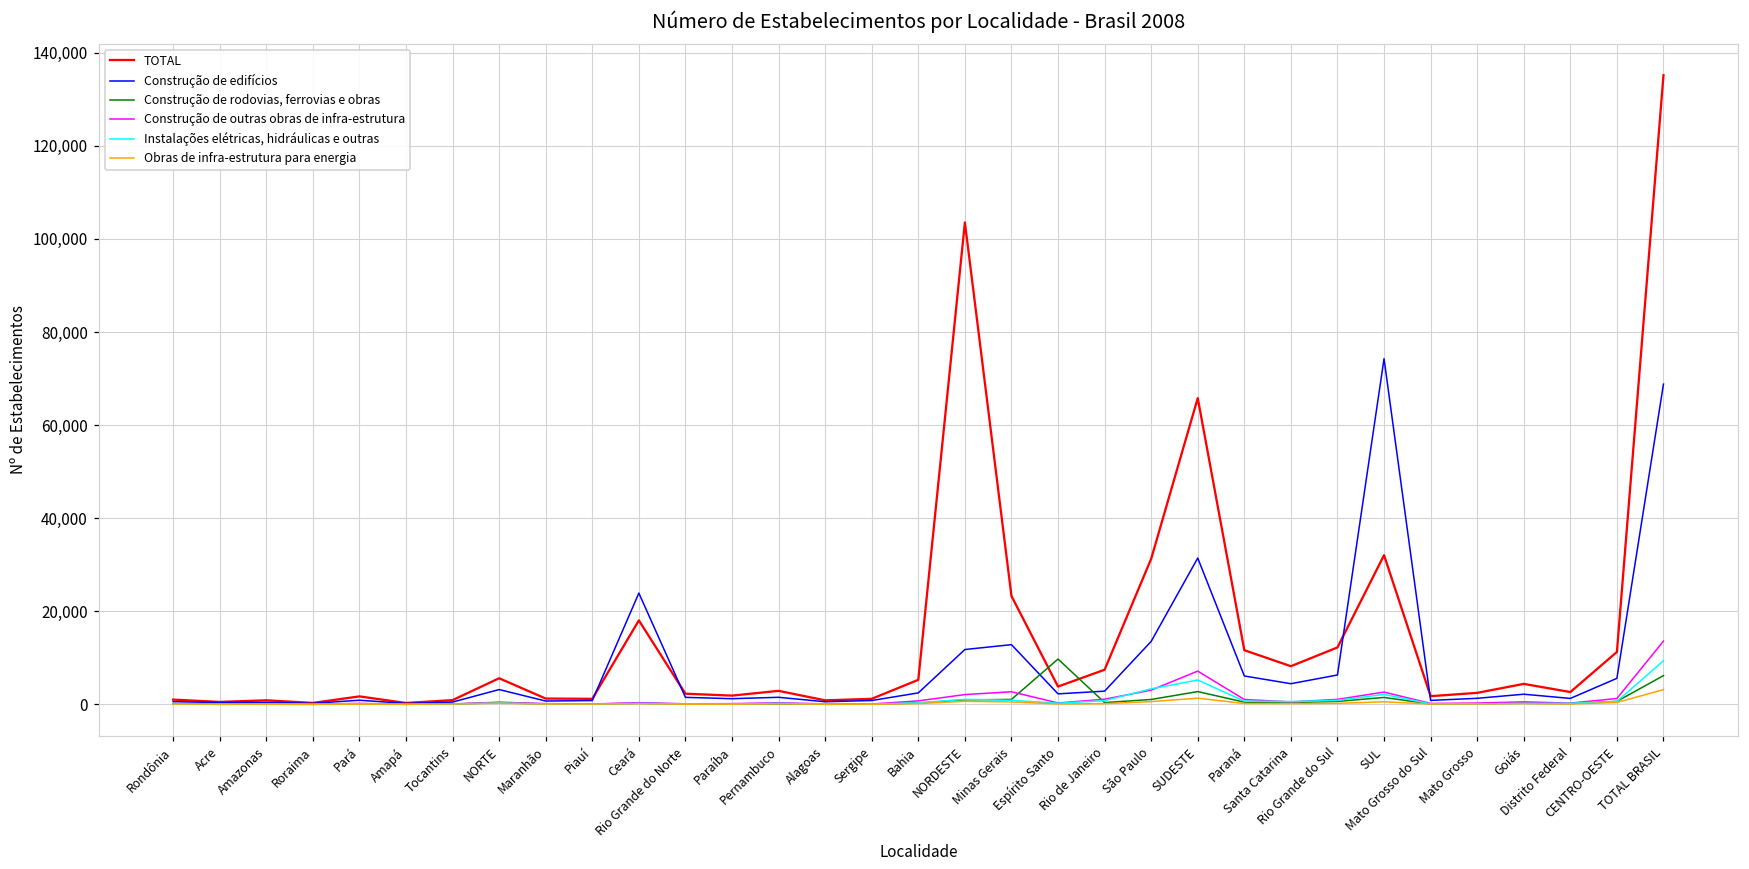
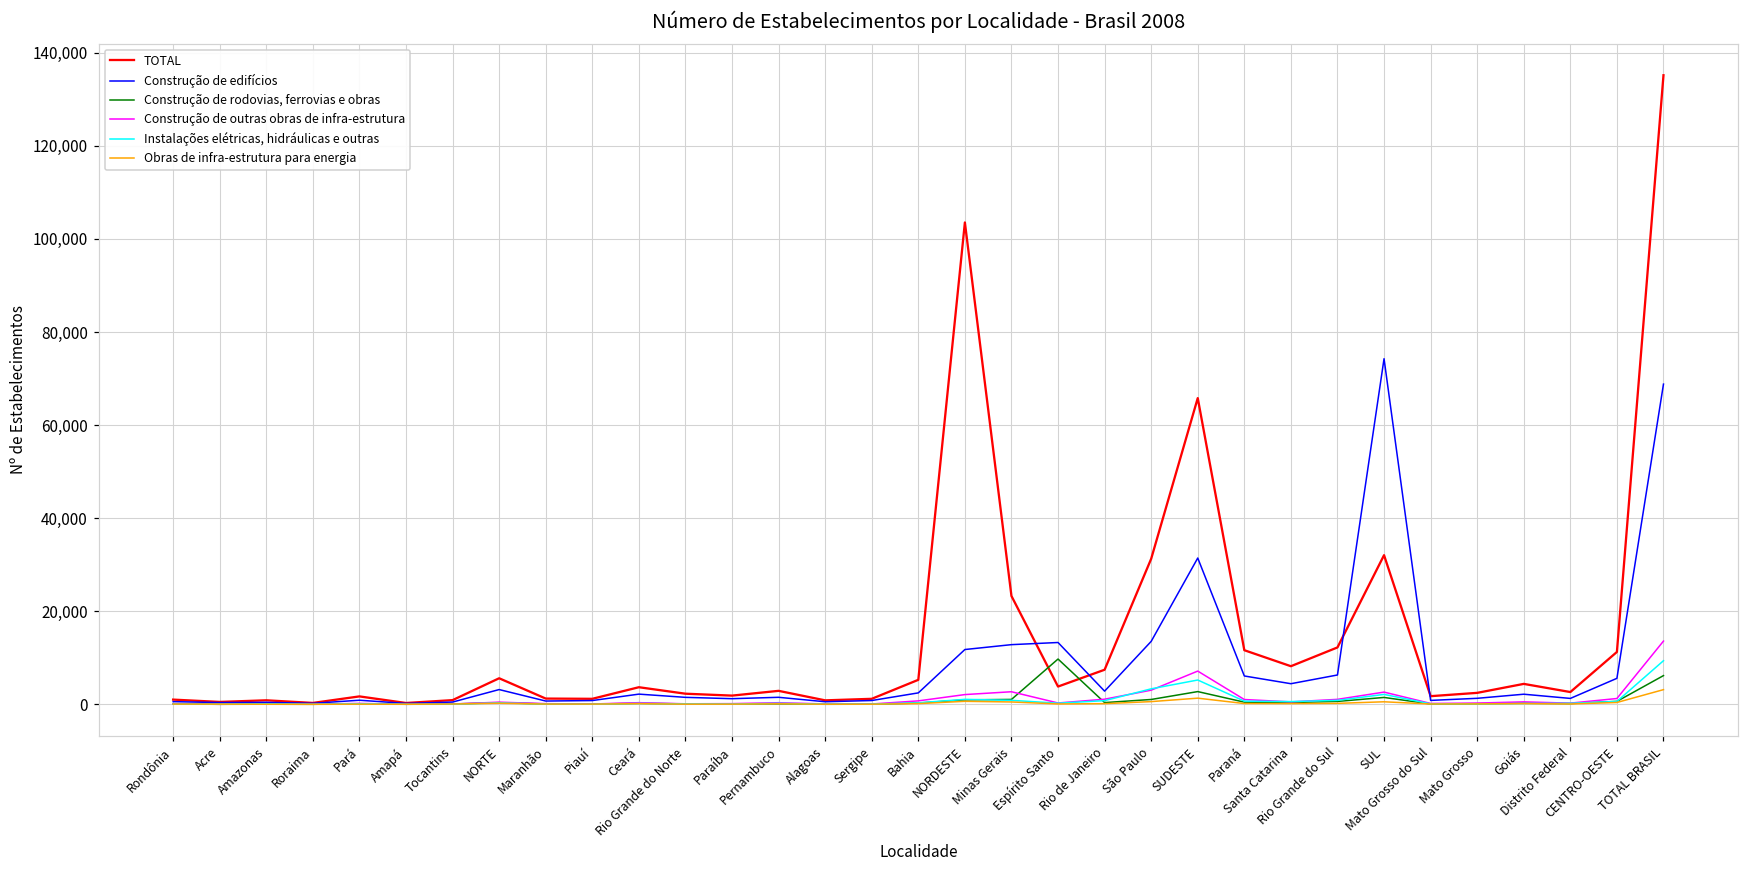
  {
    "TOTAL": {
      "Pará": "2,000",
      "NORTE": "6,000",
-     "Ceará": "18,000",
+     "Ceará": "4,000",
      "Rio Grande do Norte": "2,000",
      "Paraíba": "2,000",
      "Pernambuco": "3,000",
      "Bahia": "5,000",
      "NORDESTE": "104,000",
      "Minas Gerais": "23,000",
      "Espírito Santo": "4,000",
      "Rio de Janeiro": "7,000",
      "São Paulo": "31,000",
      "SUDESTE": "66,000",
      "Paraná": "12,000",
      "Santa Catarina": "8,000",
      "Rio Grande do Sul": "12,000",
      "SUL": "32,000",
      "Mato Grosso do Sul": "2,000",
      "Mato Grosso": "2,000",
      "Goiás": "4,000",
      "Distrito Federal": "3,000",
      "CENTRO-OESTE": "11,000",
      "TOTAL BRASIL": "135,000"
    },
    "Construção de edifícios": {
      "Pará": "1,000",
      "NORTE": "3,000",
-     "Ceará": "24,000",
+     "Ceará": "2,000",
      "Rio Grande do Norte": "2,000",
      "Paraíba": "1,000",
      "Pernambuco": "2,000",
      "Bahia": "2,000",
      "NORDESTE": "12,000",
      "Minas Gerais": "13,000",
-     "Espírito Santo": "2,000",
+     "Espírito Santo": "13,000",
      "Rio de Janeiro": "3,000",
      "São Paulo": "14,000",
      "SUDESTE": "31,000",
      "Paraná": "6,000",
      "Santa Catarina": "4,000",
      "Rio Grande do Sul": "6,000",
      "SUL": "74,000",
      "Mato Grosso do Sul": "1,000",
      "Mato Grosso": "1,000",
      "Goiás": "2,000",
      "Distrito Federal": "1,000",
      "CENTRO-OESTE": "6,000",
      "TOTAL BRASIL": "69,000"
    },
    "Construção de rodovias, ferrovias e obras": {
      "Espírito Santo": "10,000",
      "SUDESTE": "3,000",
      "SUL": "1,000",
      "TOTAL BRASIL": "6,000"
    },
    "Construção de outras obras de infra-estrutura": {
      "NORDESTE": "2,000",
      "Minas Gerais": "3,000",
      "SUDESTE": "7,000",
      "CENTRO-OESTE": "1,000",
      "TOTAL BRASIL": "14,000"
    },
    "Instalações elétricas, hidráulicas e outras": {
      "SUDESTE": "5,000",
      "TOTAL BRASIL": "9,000"
    },
    "Obras de infra-estrutura para energia": {
      "SUDESTE": "1,000",
      "SUL": "1,000",
      "TOTAL BRASIL": "3,000"
    }
  }
